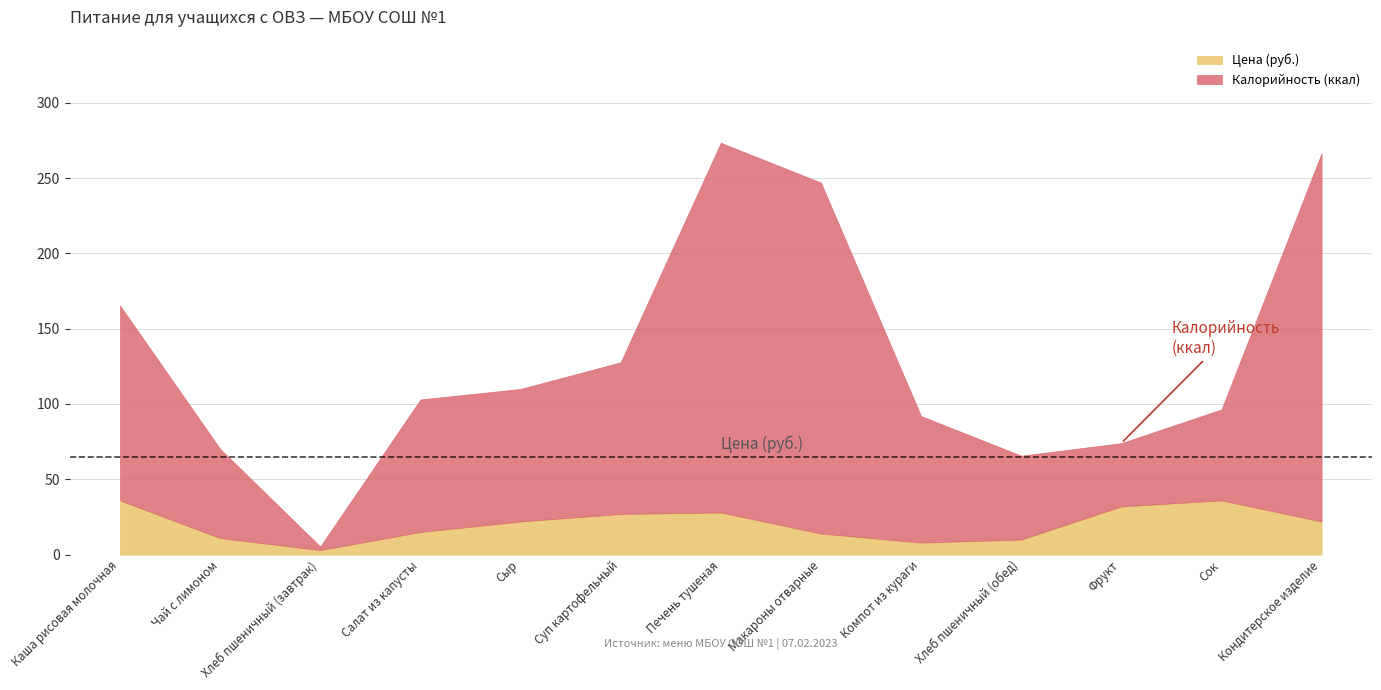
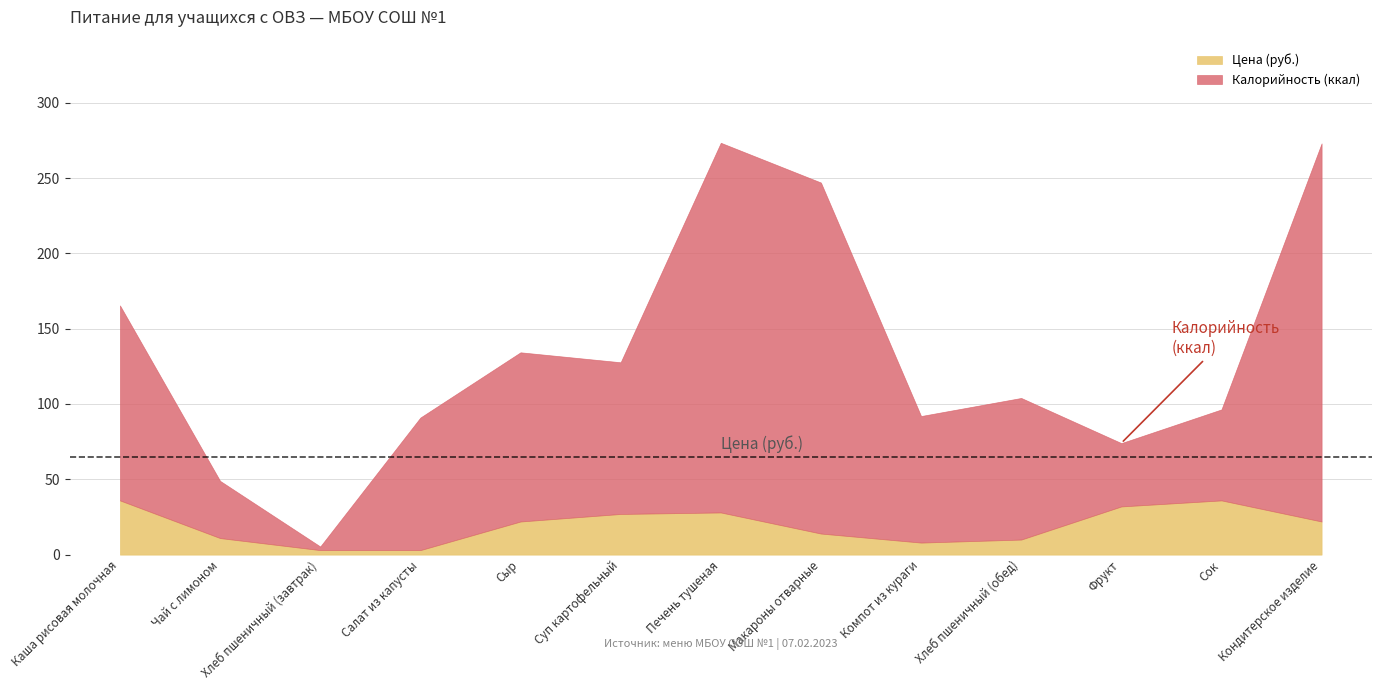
  {
    "Цена (руб.)": {
      "Каша рисовая молочная": 36,
      "Чай с лимоном": 11,
      "Хлеб пшеничный (завтрак)": 3,
-     "Салат из капусты": 15,
+     "Салат из капусты": 3,
      "Сыр": 22,
      "Суп картофельный": 27,
      "Печень тушеная": 28,
      "Макароны отварные": 14,
      "Компот из кураги": 8,
      "Хлеб пшеничный (обед)": 10,
      "Фрукт": 32,
      "Сок": 36,
      "Кондитерское изделие": 22
    },
    "Калорийность (ккал)": {
      "Каша рисовая молочная": 129,
-     "Чай с лимоном": 59,
+     "Чай с лимоном": 38,
      "Хлеб пшеничный (завтрак)": 2,
      "Салат из капусты": 88,
-     "Сыр": 88,
+     "Сыр": 112,
      "Суп картофельный": 101,
      "Печень тушеная": 245,
      "Макароны отварные": 233,
      "Компот из кураги": 84,
-     "Хлеб пшеничный (обед)": 56,
+     "Хлеб пшеничный (обед)": 94,
      "Фрукт": 42,
      "Сок": 60,
-     "Кондитерское изделие": 245
+     "Кондитерское изделие": 251
    }
  }
